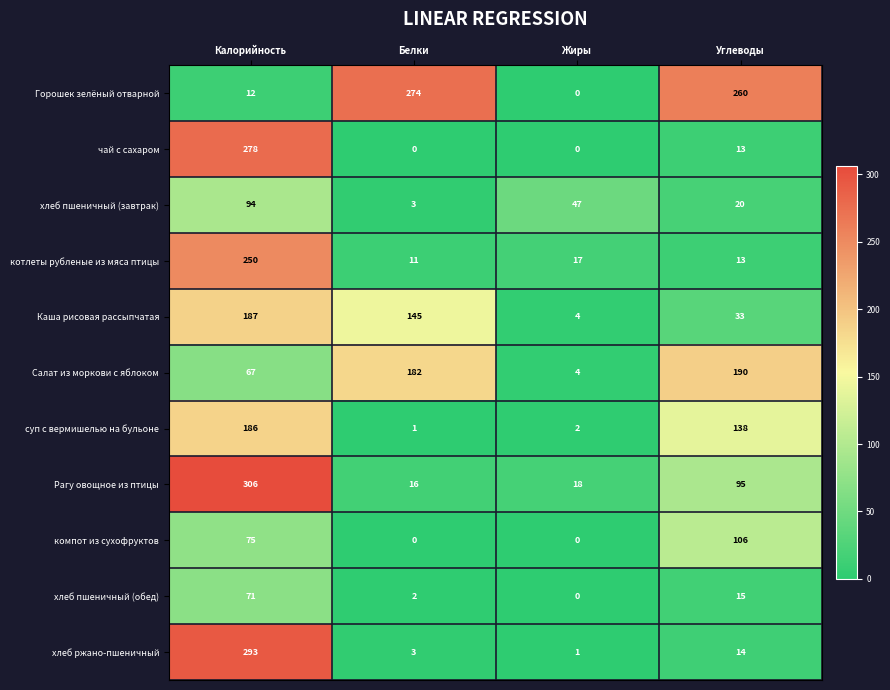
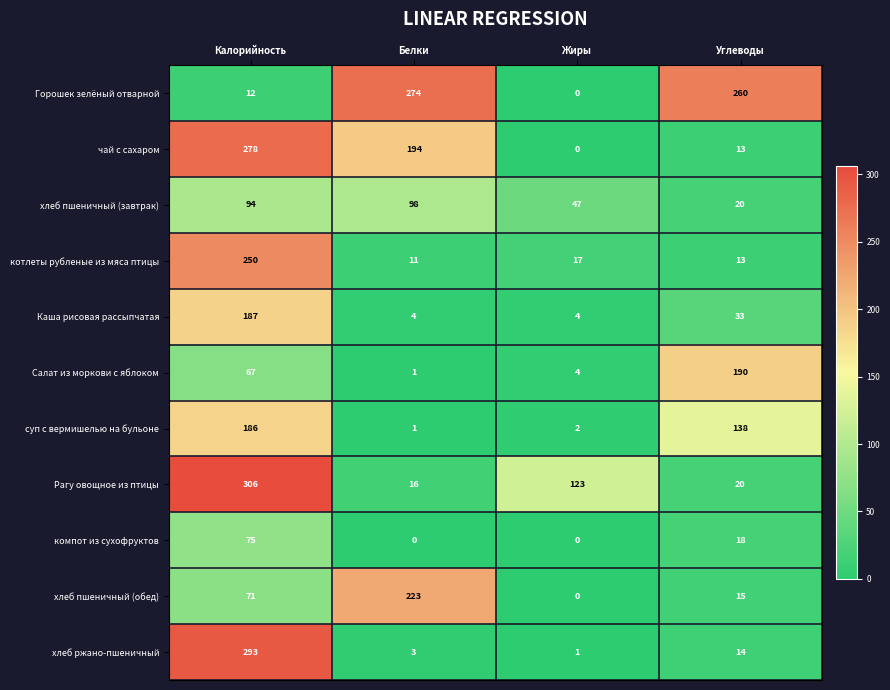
  {
    "Горошек зелёный отварной": {
      "Калорийность": 12,
      "Белки": 274,
      "Жиры": 0,
      "Углеводы": 260
    },
    "чай с сахаром": {
      "Калорийность": 278,
-     "Белки": 0,
+     "Белки": 194,
      "Жиры": 0,
      "Углеводы": 13
    },
    "хлеб пшеничный (завтрак)": {
      "Калорийность": 94,
-     "Белки": 3,
+     "Белки": 98,
      "Жиры": 47,
      "Углеводы": 20
    },
    "котлеты рубленые из мяса птицы": {
      "Калорийность": 250,
      "Белки": 11,
      "Жиры": 17,
      "Углеводы": 13
    },
    "Каша рисовая рассыпчатая": {
      "Калорийность": 187,
-     "Белки": 145,
+     "Белки": 4,
      "Жиры": 4,
      "Углеводы": 33
    },
    "Салат из моркови с яблоком": {
      "Калорийность": 67,
-     "Белки": 182,
+     "Белки": 1,
      "Жиры": 4,
      "Углеводы": 190
    },
    "суп с вермишелью на бульоне": {
      "Калорийность": 186,
      "Белки": 1,
      "Жиры": 2,
      "Углеводы": 138
    },
    "Рагу овощное из птицы": {
      "Калорийность": 306,
      "Белки": 16,
-     "Жиры": 18,
-     "Углеводы": 95
+     "Жиры": 123,
+     "Углеводы": 20
    },
    "компот из сухофруктов": {
      "Калорийность": 75,
      "Белки": 0,
      "Жиры": 0,
-     "Углеводы": 106
+     "Углеводы": 18
    },
    "хлеб пшеничный (обед)": {
      "Калорийность": 71,
-     "Белки": 2,
+     "Белки": 223,
      "Жиры": 0,
      "Углеводы": 15
    },
    "хлеб ржано-пшеничный": {
      "Калорийность": 293,
      "Белки": 3,
      "Жиры": 1,
      "Углеводы": 14
    }
  }
